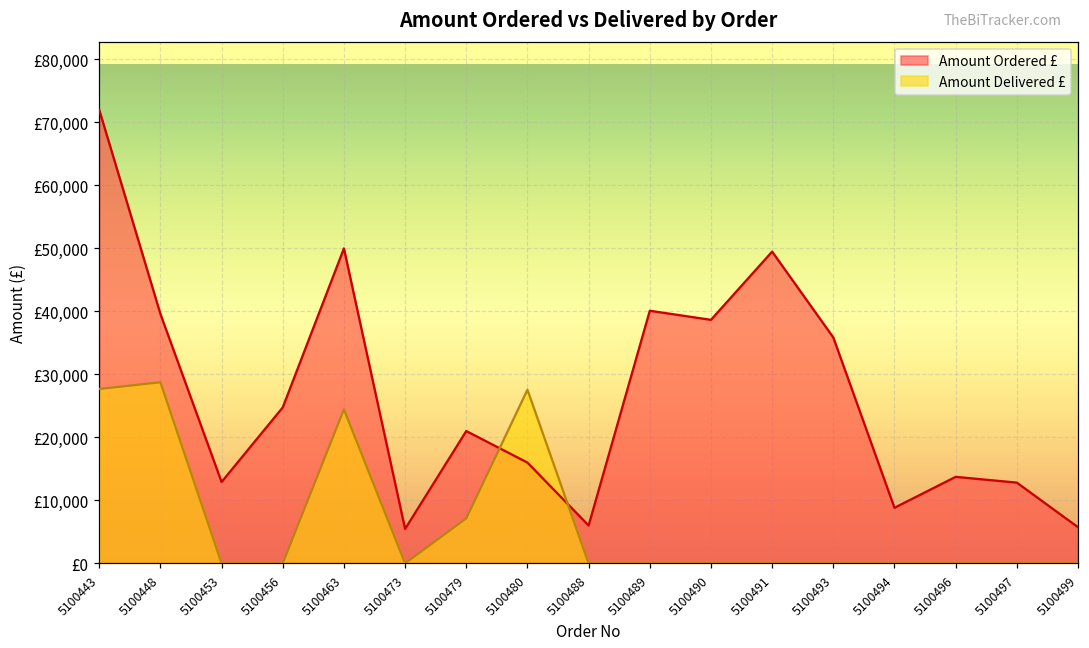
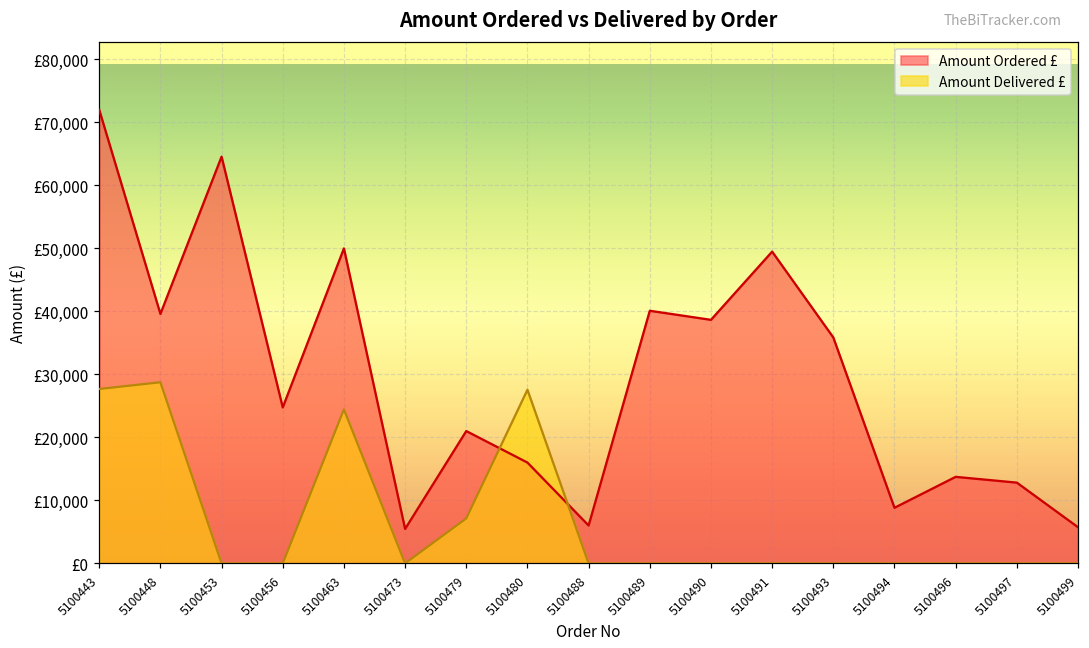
  {
    "Amount Ordered £": {
      "5100443": "£72,000",
      "5100448": "£40,000",
-     "5100453": "£13,000",
+     "5100453": "£65,000",
      "5100456": "£25,000",
      "5100463": "£50,000",
      "5100473": "£5,000",
      "5100479": "£21,000",
      "5100480": "£16,000",
      "5100488": "£6,000",
      "5100489": "£40,000",
      "5100490": "£39,000",
      "5100491": "£49,000",
      "5100493": "£36,000",
      "5100494": "£9,000",
      "5100496": "£14,000",
      "5100497": "£13,000",
      "5100499": "£6,000"
    },
    "Amount Delivered £": {
      "5100443": "£28,000",
      "5100448": "£29,000",
      "5100453": "£0",
      "5100456": "£0",
      "5100463": "£24,000",
      "5100473": "£0",
      "5100479": "£7,000",
      "5100480": "£28,000",
      "5100488": "£0",
      "5100489": "£0",
      "5100490": "£0",
      "5100491": "£0",
      "5100493": "£0",
      "5100494": "£0",
      "5100496": "£0",
      "5100497": "£0",
      "5100499": "£0"
    }
  }
